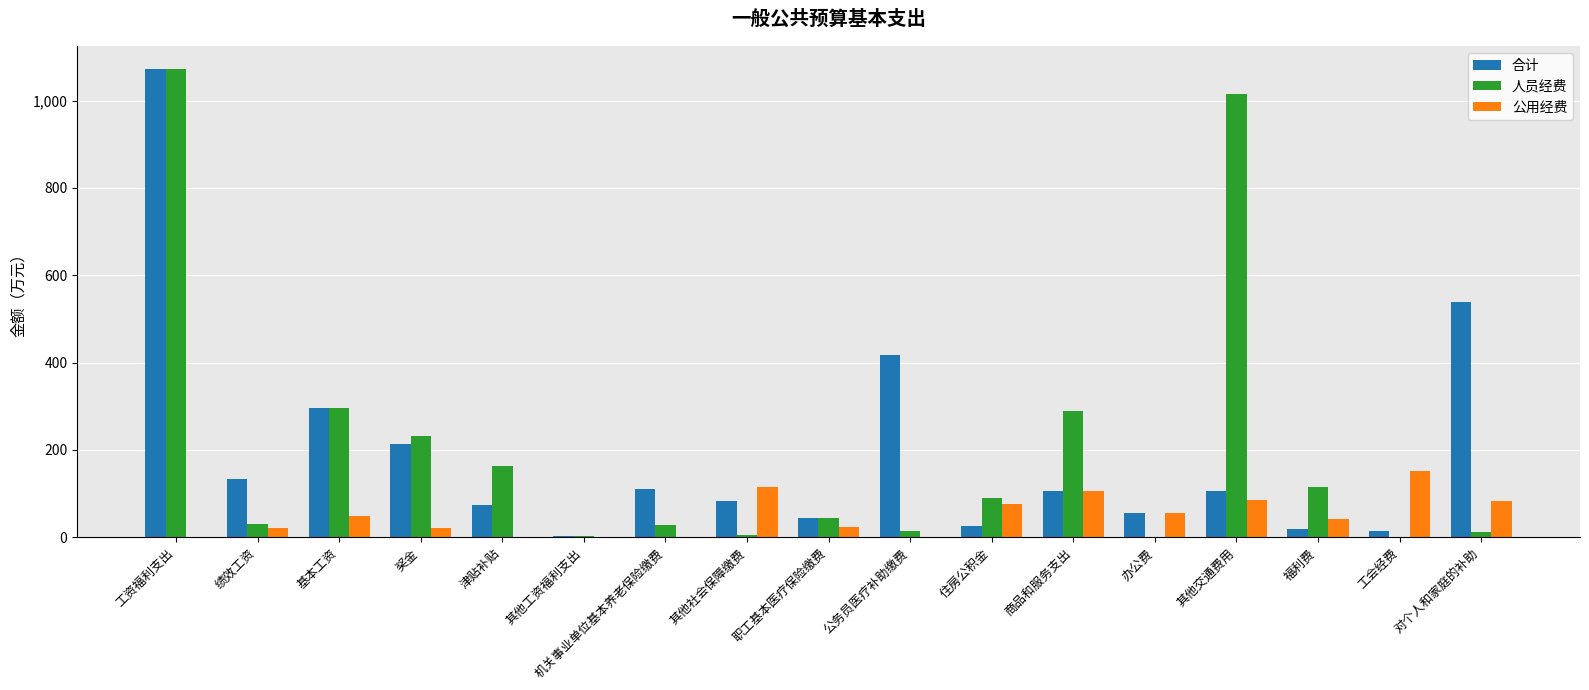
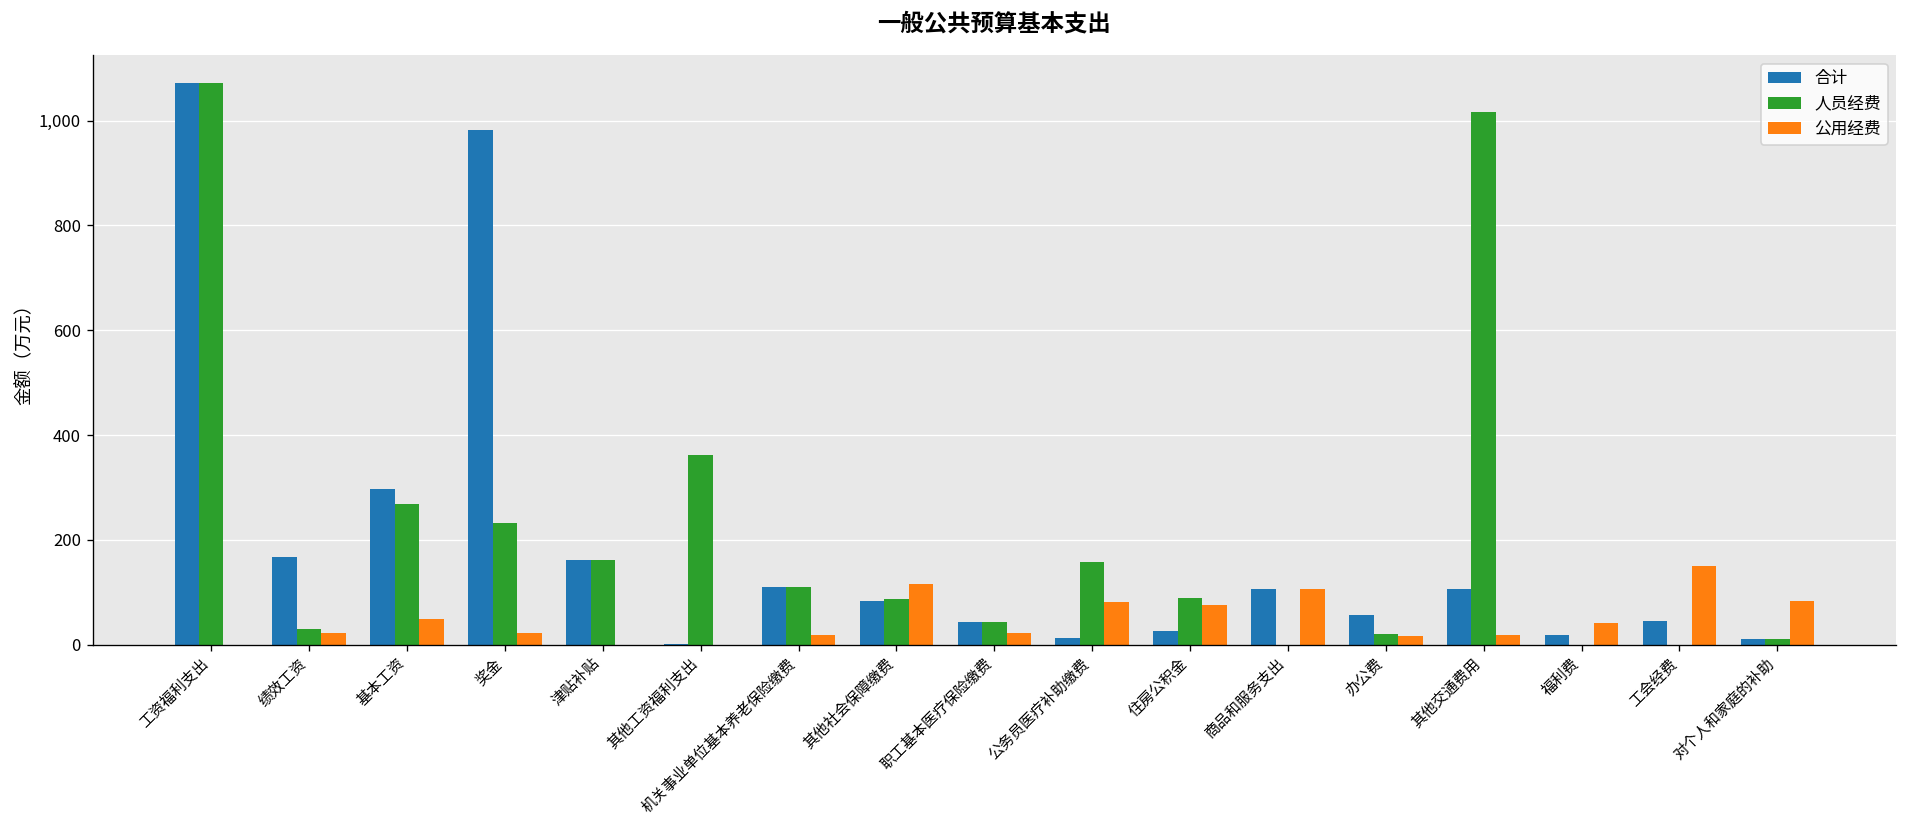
  {
    "合计": {
      "工资福利支出": "1,070",
-     "绩效工资": "130",
+     "绩效工资": "170",
      "基本工资": "300",
-     "奖金": "210",
-     "津贴补贴": "70",
+     "奖金": "980",
+     "津贴补贴": "160",
      "机关事业单位基本养老保险缴费": "110",
      "其他社会保障缴费": "80",
      "职工基本医疗保险缴费": "40",
-     "公务员医疗补助缴费": "420",
+     "公务员医疗补助缴费": "10",
      "住房公积金": "30",
      "商品和服务支出": "110",
      "办公费": "60",
      "其他交通费用": "110",
      "福利费": "20",
-     "工会经费": "10",
-     "对个人和家庭的补助": "540"
+     "工会经费": "50",
+     "对个人和家庭的补助": "10"
    },
    "人员经费": {
      "工资福利支出": "1,070",
      "绩效工资": "30",
-     "基本工资": "300",
+     "基本工资": "270",
      "奖金": "230",
      "津贴补贴": "160",
-     "其他工资福利支出": "0",
-     "机关事业单位基本养老保险缴费": "30",
-     "其他社会保障缴费": "10",
+     "其他工资福利支出": "360",
+     "机关事业单位基本养老保险缴费": "110",
+     "其他社会保障缴费": "90",
      "职工基本医疗保险缴费": "40",
-     "公务员医疗补助缴费": "10",
+     "公务员医疗补助缴费": "160",
      "住房公积金": "90",
-     "商品和服务支出": "290",
-     "办公费": "0",
+     "商品和服务支出": "0",
+     "办公费": "20",
      "其他交通费用": "1,020",
-     "福利费": "120",
+     "福利费": "0",
      "工会经费": "0",
      "对个人和家庭的补助": "10"
    },
    "公用经费": {
      "工资福利支出": "0",
      "绩效工资": "20",
      "基本工资": "50",
      "奖金": "20",
      "津贴补贴": "0",
      "其他工资福利支出": "0",
-     "机关事业单位基本养老保险缴费": "0",
+     "机关事业单位基本养老保险缴费": "20",
      "其他社会保障缴费": "120",
      "职工基本医疗保险缴费": "20",
-     "公务员医疗补助缴费": "0",
+     "公务员医疗补助缴费": "80",
      "住房公积金": "80",
      "商品和服务支出": "110",
-     "办公费": "60",
-     "其他交通费用": "90",
+     "办公费": "20",
+     "其他交通费用": "20",
      "福利费": "40",
      "工会经费": "150",
      "对个人和家庭的补助": "80"
    }
  }
